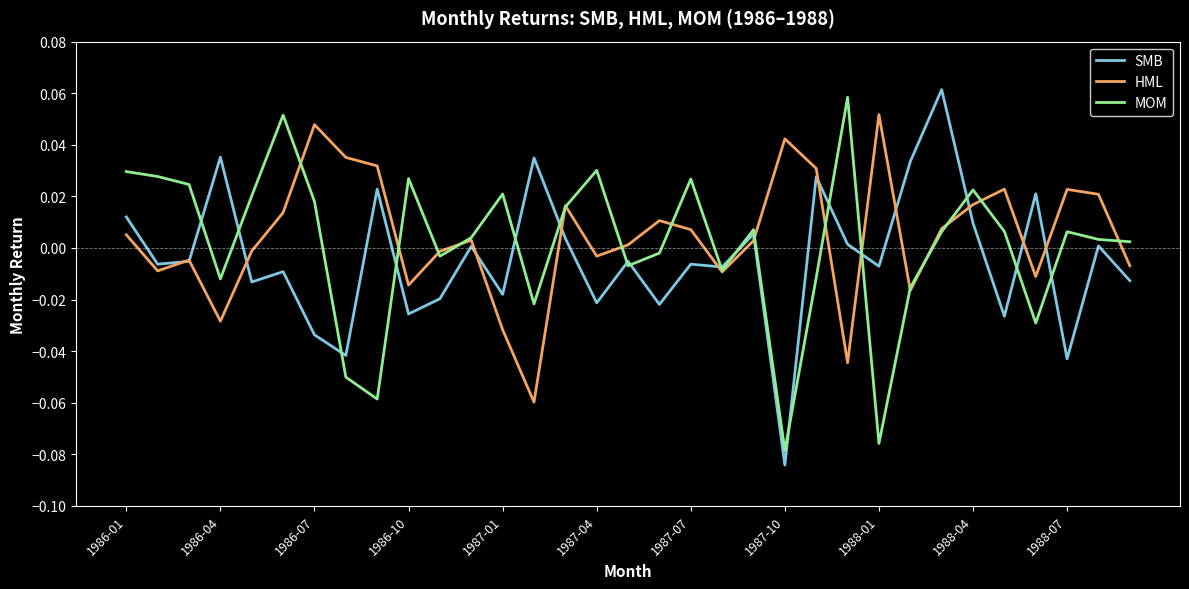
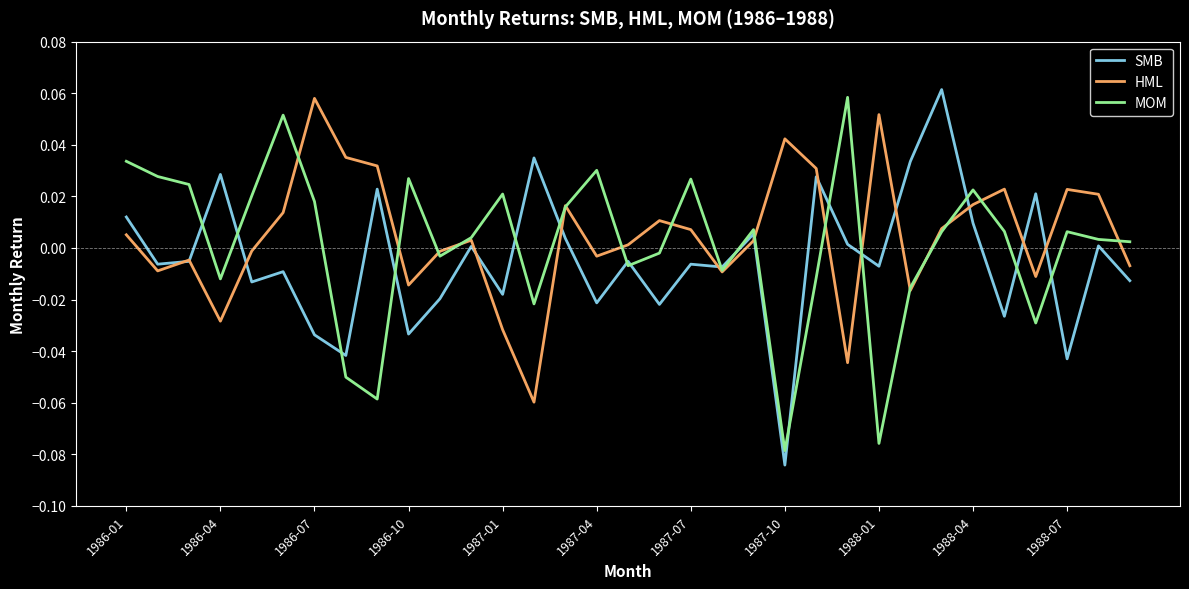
  {
    "SMB": {
      "1986-01": 0.012,
-     "1986-04": 0.035,
+     "1986-04": 0.029,
      "1986-07": -0.034,
-     "1986-10": -0.026,
+     "1986-10": -0.033,
      "1987-01": -0.018,
      "1987-04": -0.021,
      "1987-07": -0.006,
      "1987-10": -0.084,
      "1988-01": -0.007,
      "1988-04": 0.010,
      "1988-07": -0.043
    },
    "HML": {
      "1986-01": 0.005,
      "1986-04": -0.028,
-     "1986-07": 0.048,
+     "1986-07": 0.058,
      "1986-10": -0.014,
      "1987-01": -0.032,
      "1987-04": -0.003,
      "1987-07": 0.007,
      "1987-10": 0.042,
      "1988-01": 0.052,
      "1988-04": 0.017,
      "1988-07": 0.023
    },
    "MOM": {
-     "1986-01": 0.030,
+     "1986-01": 0.034,
      "1986-04": -0.012,
      "1986-07": 0.018,
      "1986-10": 0.027,
      "1987-01": 0.021,
      "1987-04": 0.030,
      "1987-07": 0.027,
      "1987-10": -0.079,
      "1988-01": -0.076,
      "1988-04": 0.023,
      "1988-07": 0.006
    }
  }
